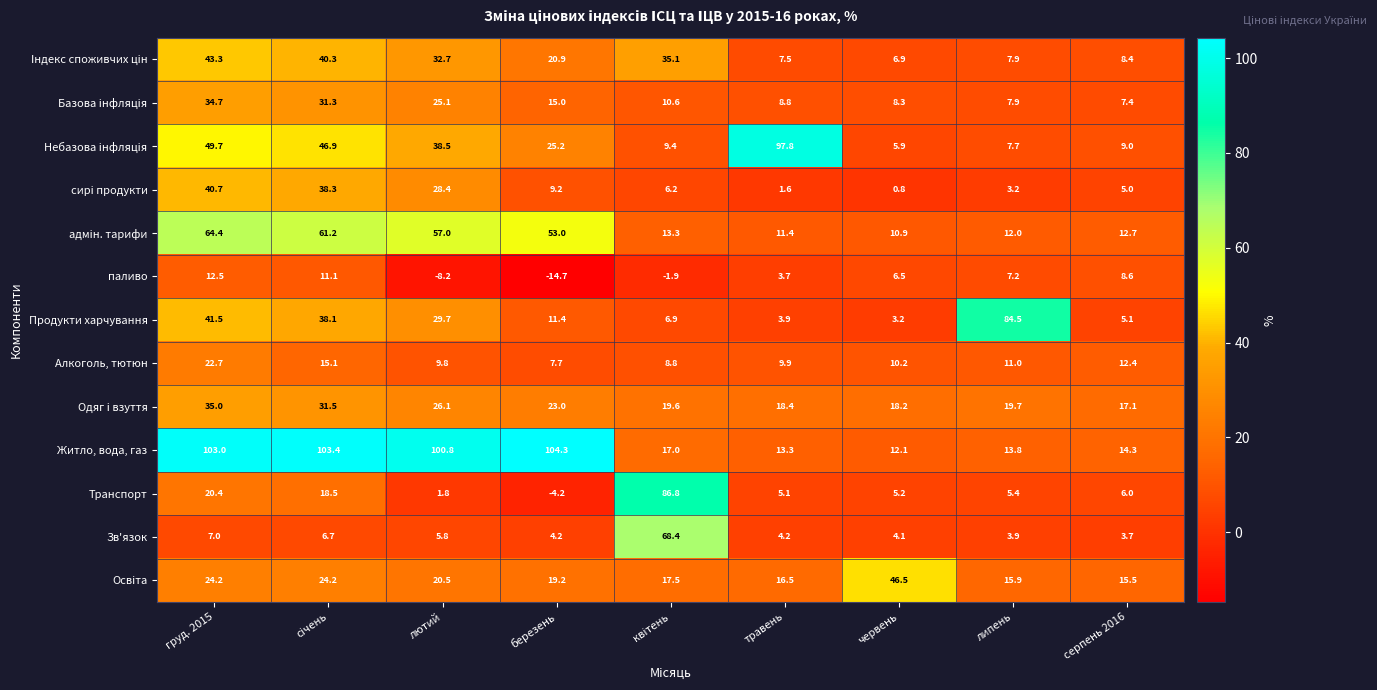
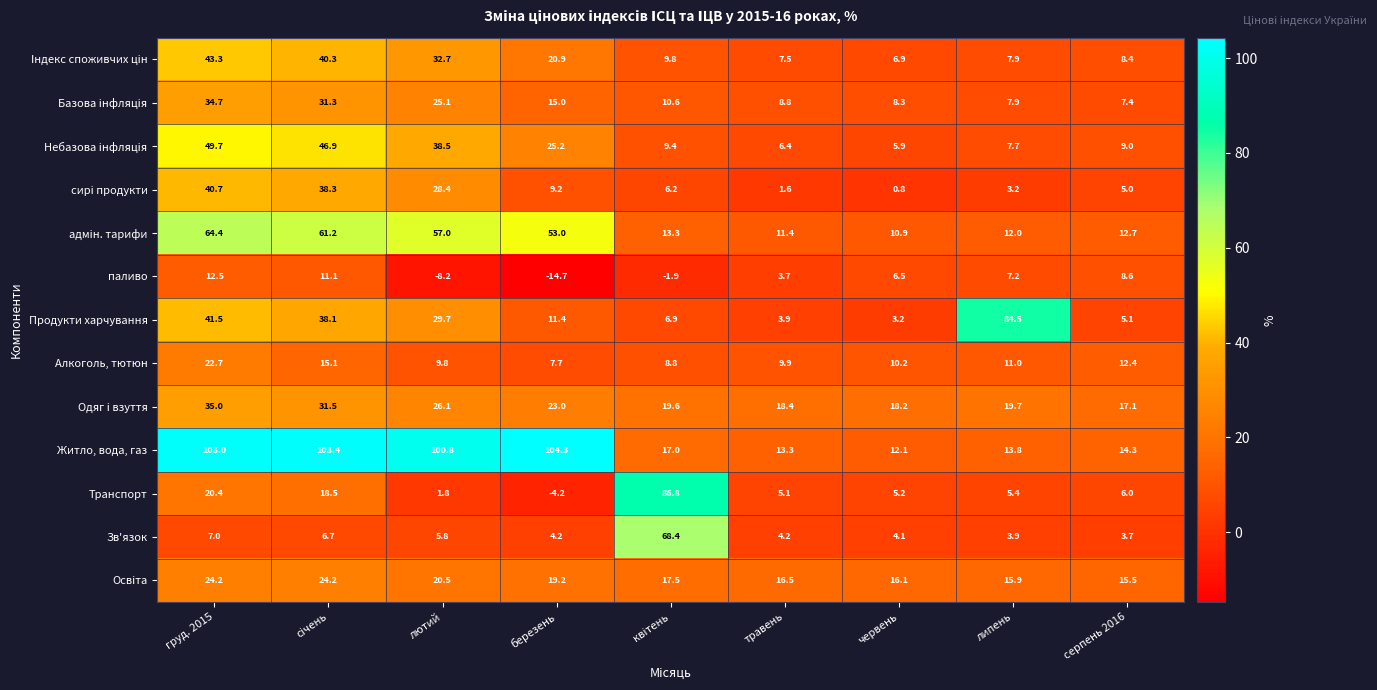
  {
    "Індекс споживчих цін": {
      "груд. 2015": 43.3,
      "січень": 40.3,
      "лютий": 32.7,
      "березень": 20.9,
-     "квітень": 35.1,
+     "квітень": 9.8,
      "травень": 7.5,
      "червень": 6.9,
      "липень": 7.9,
      "серпень 2016": 8.4
    },
    "Базова інфляція": {
      "груд. 2015": 34.7,
      "січень": 31.3,
      "лютий": 25.1,
      "березень": 15.0,
      "квітень": 10.6,
      "травень": 8.8,
      "червень": 8.3,
      "липень": 7.9,
      "серпень 2016": 7.4
    },
    "Небазова інфляція": {
      "груд. 2015": 49.7,
      "січень": 46.9,
      "лютий": 38.5,
      "березень": 25.2,
      "квітень": 9.4,
-     "травень": 97.8,
+     "травень": 6.4,
      "червень": 5.9,
      "липень": 7.7,
      "серпень 2016": 9.0
    },
    "сирі продукти": {
      "груд. 2015": 40.7,
      "січень": 38.3,
      "лютий": 28.4,
      "березень": 9.2,
      "квітень": 6.2,
      "травень": 1.6,
      "червень": 0.8,
      "липень": 3.2,
      "серпень 2016": 5.0
    },
    "адмін. тарифи": {
      "груд. 2015": 64.4,
      "січень": 61.2,
      "лютий": 57.0,
      "березень": 53.0,
      "квітень": 13.3,
      "травень": 11.4,
      "червень": 10.9,
      "липень": 12.0,
      "серпень 2016": 12.7
    },
    "паливо": {
      "груд. 2015": 12.5,
      "січень": 11.1,
      "лютий": -8.2,
      "березень": -14.7,
      "квітень": -1.9,
      "травень": 3.7,
      "червень": 6.5,
      "липень": 7.2,
      "серпень 2016": 8.6
    },
    "Продукти харчування": {
      "груд. 2015": 41.5,
      "січень": 38.1,
      "лютий": 29.7,
      "березень": 11.4,
      "квітень": 6.9,
      "травень": 3.9,
      "червень": 3.2,
      "липень": 84.5,
      "серпень 2016": 5.1
    },
    "Алкоголь, тютюн": {
      "груд. 2015": 22.7,
      "січень": 15.1,
      "лютий": 9.8,
      "березень": 7.7,
      "квітень": 8.8,
      "травень": 9.9,
      "червень": 10.2,
      "липень": 11.0,
      "серпень 2016": 12.4
    },
    "Одяг і взуття": {
      "груд. 2015": 35.0,
      "січень": 31.5,
      "лютий": 26.1,
      "березень": 23.0,
      "квітень": 19.6,
      "травень": 18.4,
      "червень": 18.2,
      "липень": 19.7,
      "серпень 2016": 17.1
    },
    "Житло, вода, газ": {
      "груд. 2015": 103.0,
      "січень": 103.4,
      "лютий": 100.8,
      "березень": 104.3,
      "квітень": 17.0,
      "травень": 13.3,
      "червень": 12.1,
      "липень": 13.8,
      "серпень 2016": 14.3
    },
    "Транспорт": {
      "груд. 2015": 20.4,
      "січень": 18.5,
      "лютий": 1.8,
      "березень": -4.2,
      "квітень": 86.8,
      "травень": 5.1,
      "червень": 5.2,
      "липень": 5.4,
      "серпень 2016": 6.0
    },
    "Зв'язок": {
      "груд. 2015": 7.0,
      "січень": 6.7,
      "лютий": 5.8,
      "березень": 4.2,
      "квітень": 68.4,
      "травень": 4.2,
      "червень": 4.1,
      "липень": 3.9,
      "серпень 2016": 3.7
    },
    "Освіта": {
      "груд. 2015": 24.2,
      "січень": 24.2,
      "лютий": 20.5,
      "березень": 19.2,
      "квітень": 17.5,
      "травень": 16.5,
-     "червень": 46.5,
+     "червень": 16.1,
      "липень": 15.9,
      "серпень 2016": 15.5
    }
  }
